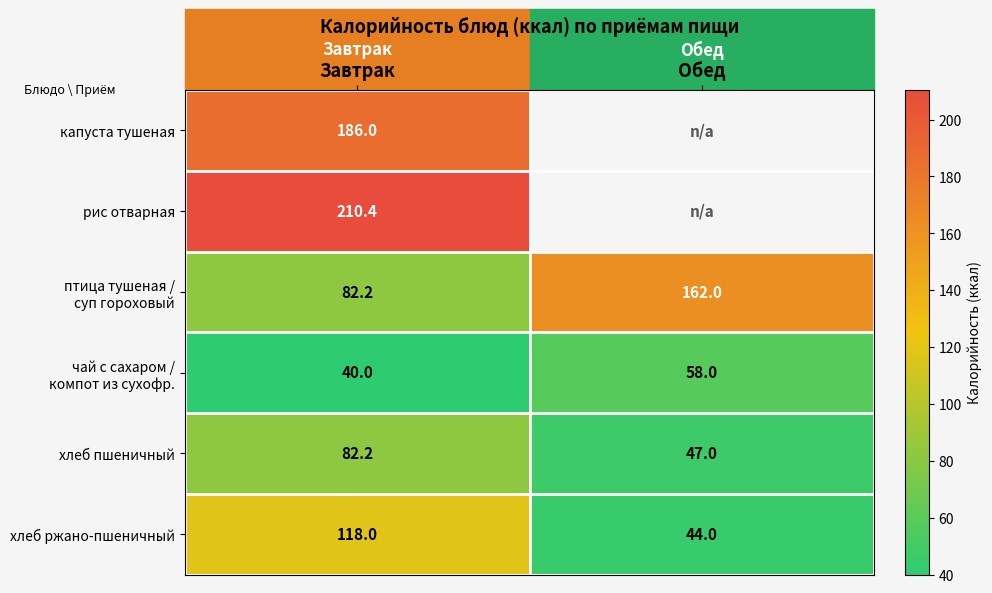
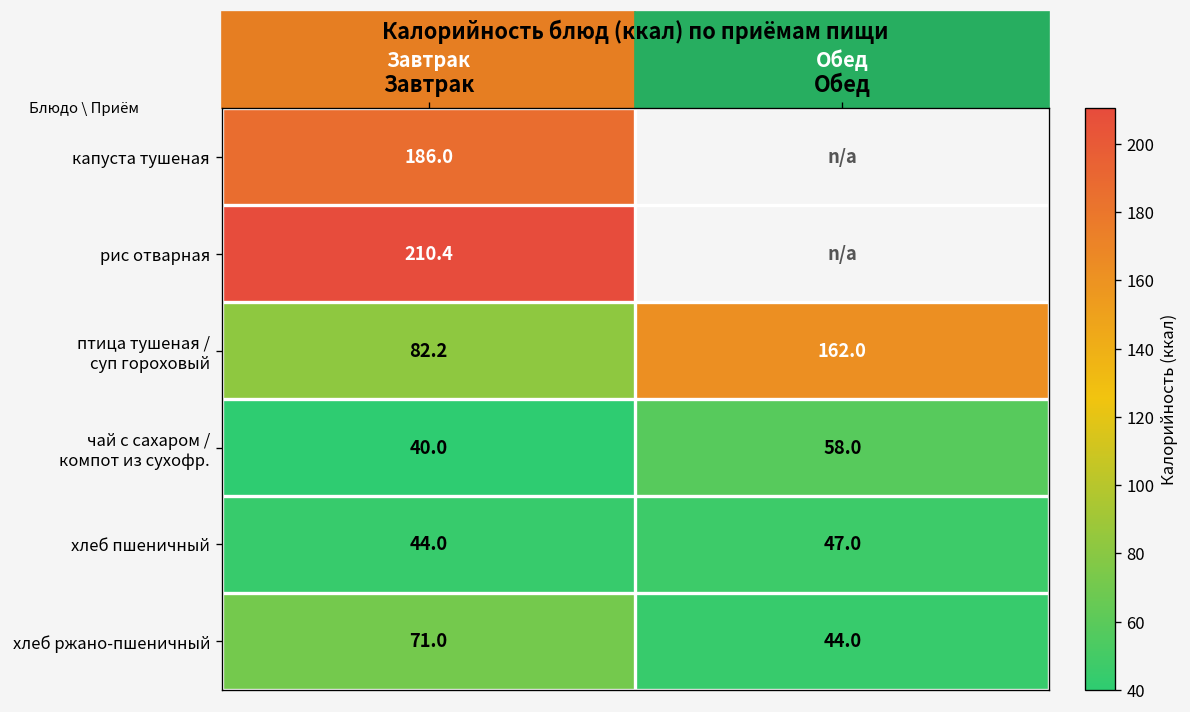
  {
    "капуста тушеная": {
      "Завтрак": 186.0
    },
    "рис отварная": {
      "Завтрак": 210.4
    },
    "птица тушеная / суп гороховый": {
      "Завтрак": 82.2,
      "Обед": 162.0
    },
    "чай с сахаром / компот из сухофр.": {
      "Завтрак": 40.0,
      "Обед": 58.0
    },
    "хлеб пшеничный": {
-     "Завтрак": 82.2,
+     "Завтрак": 44.0,
      "Обед": 47.0
    },
    "хлеб ржано-пшеничный": {
-     "Завтрак": 118.0,
+     "Завтрак": 71.0,
      "Обед": 44.0
    }
  }
